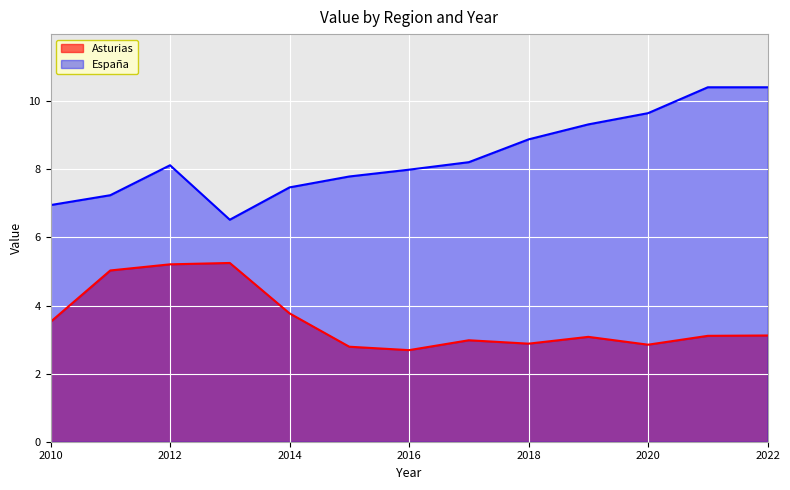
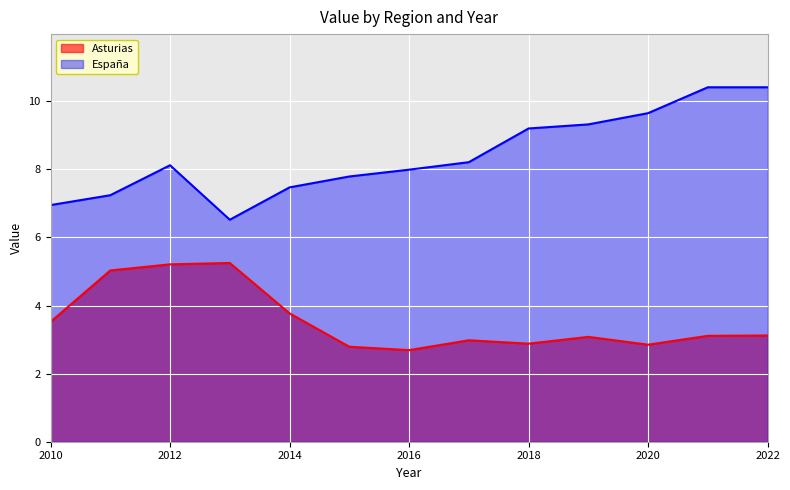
  {
    "Asturias": {
      "2010": 3.5,
      "2012": 5.2,
      "2014": 3.8,
      "2016": 2.7,
      "2018": 2.9,
      "2020": 2.9,
      "2022": 3.1
    },
    "España": {
      "2010": 7.0,
      "2012": 8.1,
      "2014": 7.5,
      "2016": 8.0,
-     "2018": 8.9,
+     "2018": 9.2,
      "2020": 9.7,
      "2022": 10.4
    }
  }
